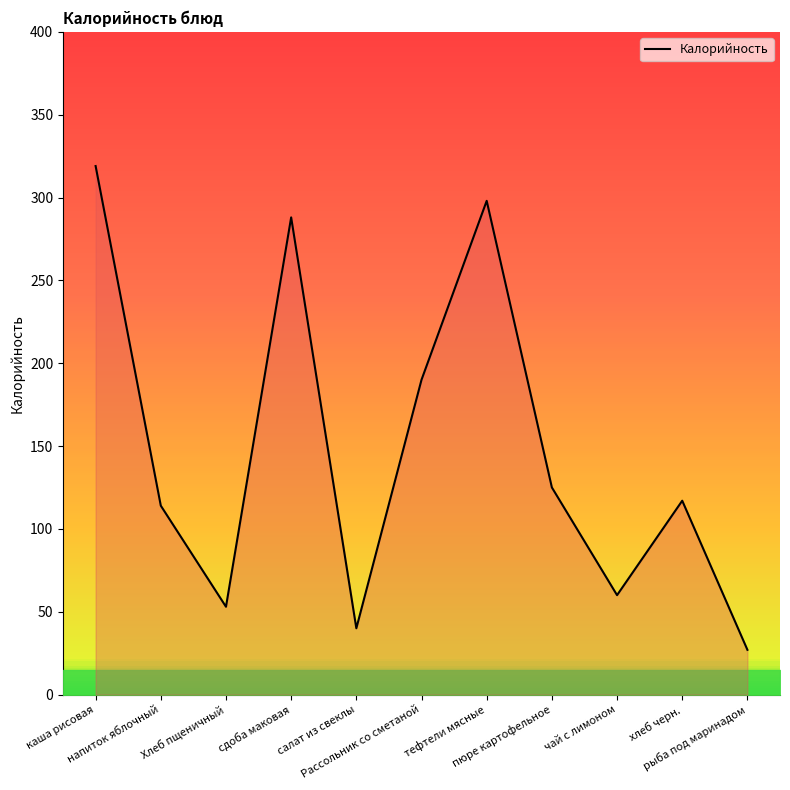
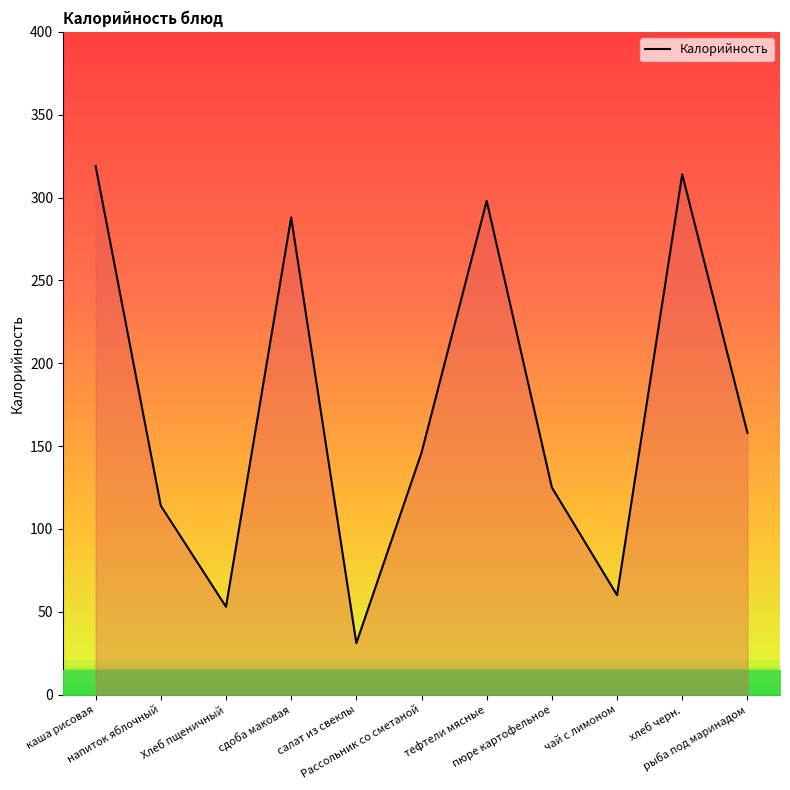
  {
    "Калорийность": {
      "каша рисовая": 319,
      "напиток яблочный": 114,
      "Хлеб пщеничный": 53,
      "сдоба маковая": 288,
-     "салат из свеклы": 40,
-     "Рассольник со сметаной": 190,
+     "салат из свеклы": 31,
+     "Рассольник со сметаной": 146,
      "тефтели мясные": 298,
      "пюре картофельное": 125,
      "чай с лимоном": 60,
-     "хлеб черн.": 117,
-     "рыба под маринадом": 27
+     "хлеб черн.": 314,
+     "рыба под маринадом": 158
    }
  }
